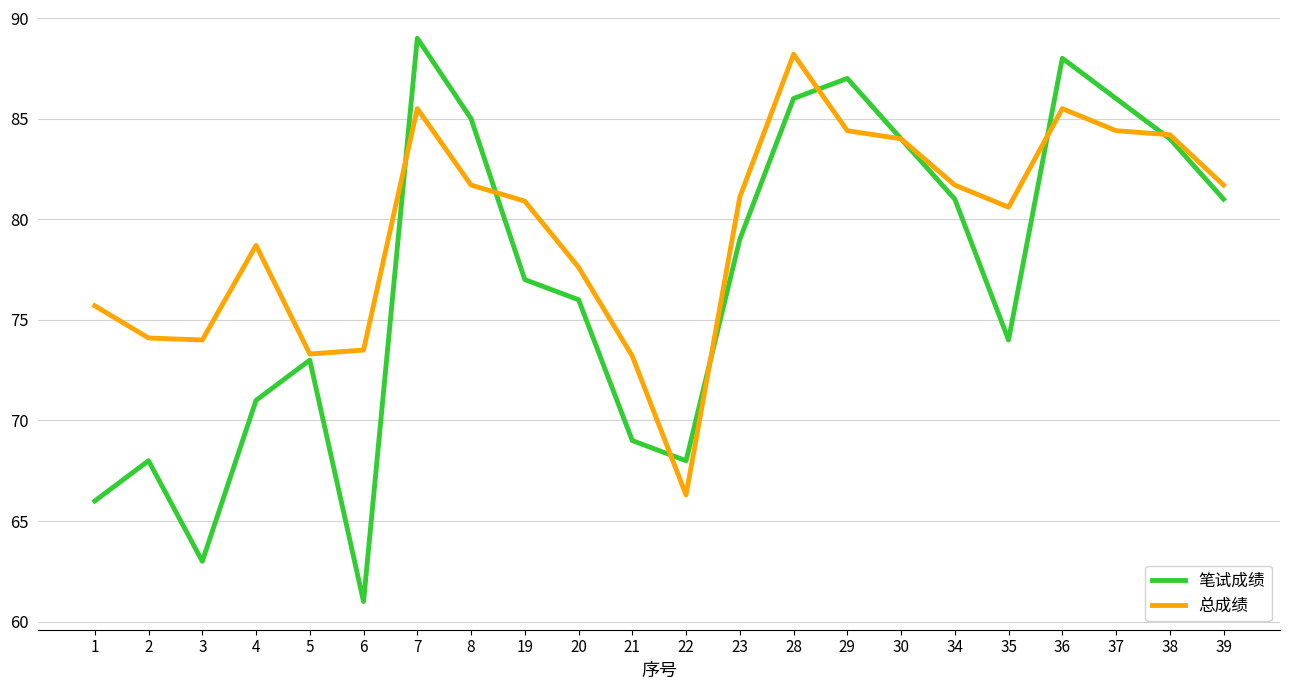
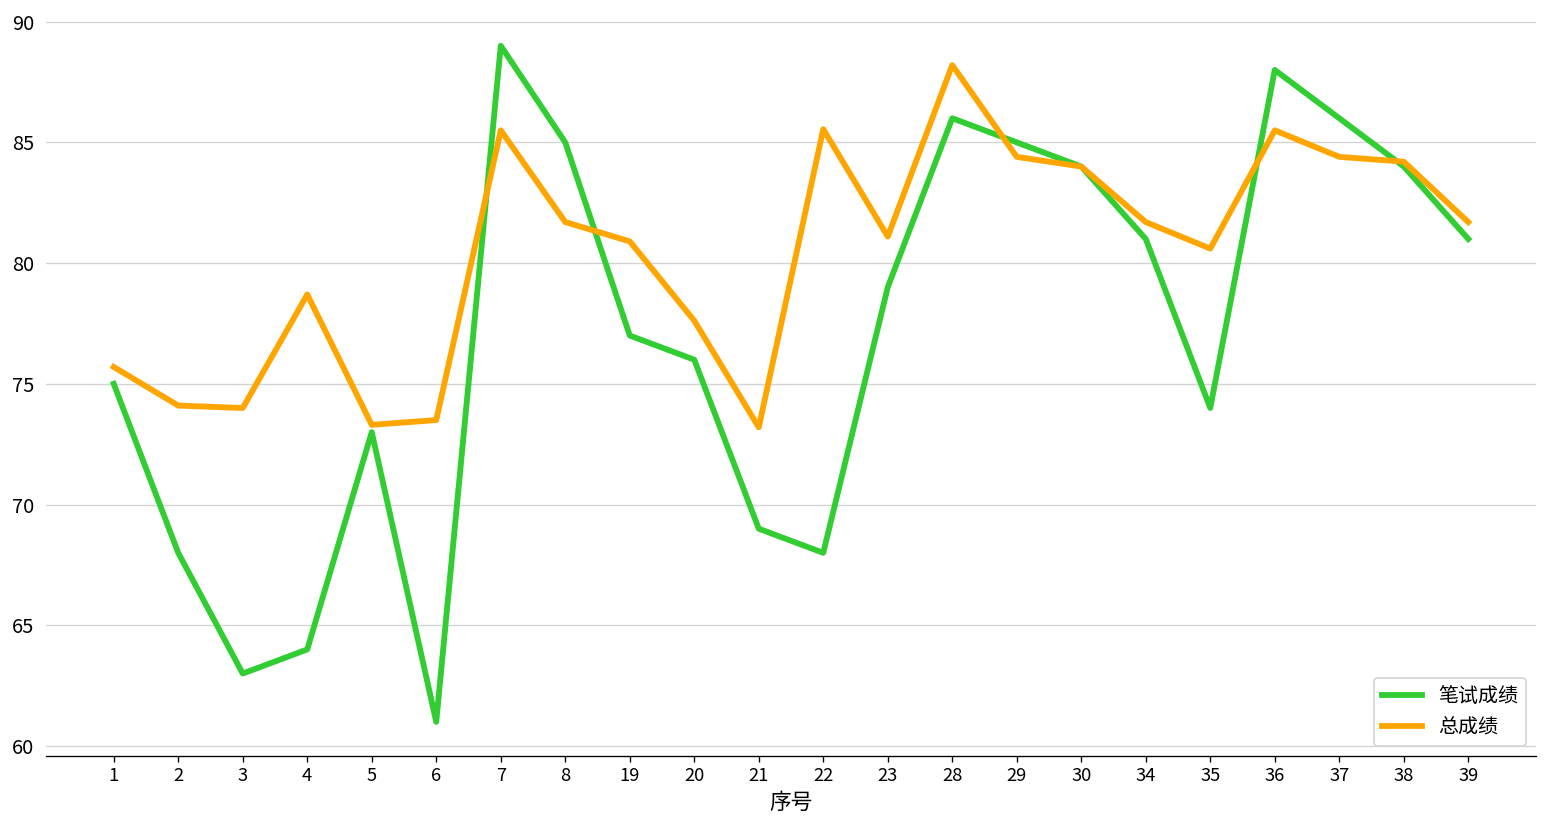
  {
    "笔试成绩": {
-     "1": 66,
+     "1": 75,
      "2": 68,
      "3": 63,
-     "4": 71,
+     "4": 64,
      "5": 73,
      "6": 61,
      "7": 89,
      "8": 85,
      "19": 77,
      "20": 76,
      "21": 69,
      "22": 68,
      "23": 79,
      "28": 86,
-     "29": 87,
+     "29": 85,
      "34": 81,
      "35": 74,
      "36": 88,
      "37": 86,
      "38": 84,
      "39": 81
    },
    "总成绩": {
      "1": 75.7,
      "2": 74.1,
      "3": 74.0,
      "4": 78.7,
      "5": 73.3,
      "6": 73.5,
      "7": 85.5,
      "8": 81.7,
      "19": 80.9,
      "20": 77.6,
      "21": 73.2,
-     "22": 66.3,
+     "22": 85.5,
      "23": 81.1,
      "28": 88.2,
      "29": 84.4,
      "34": 81.7,
      "35": 80.6,
      "36": 85.5,
      "37": 84.4,
      "38": 84.2,
      "39": 81.7
    }
  }
